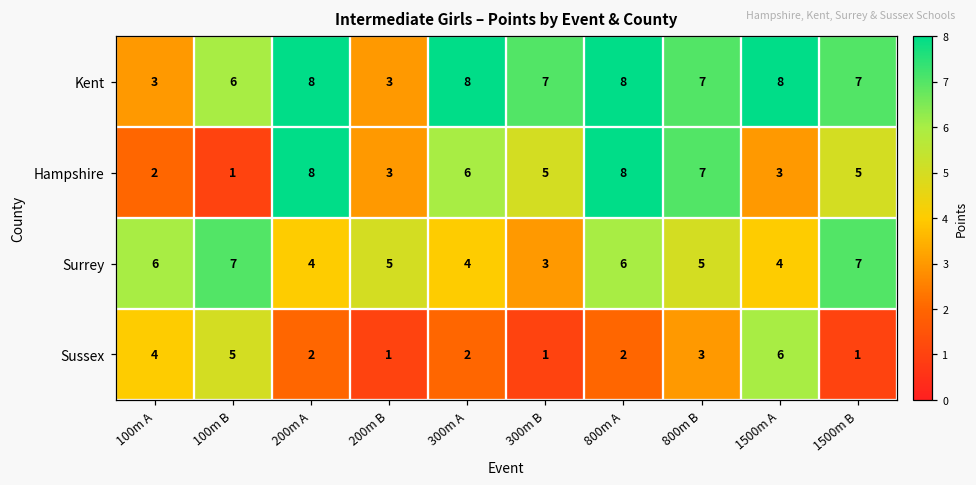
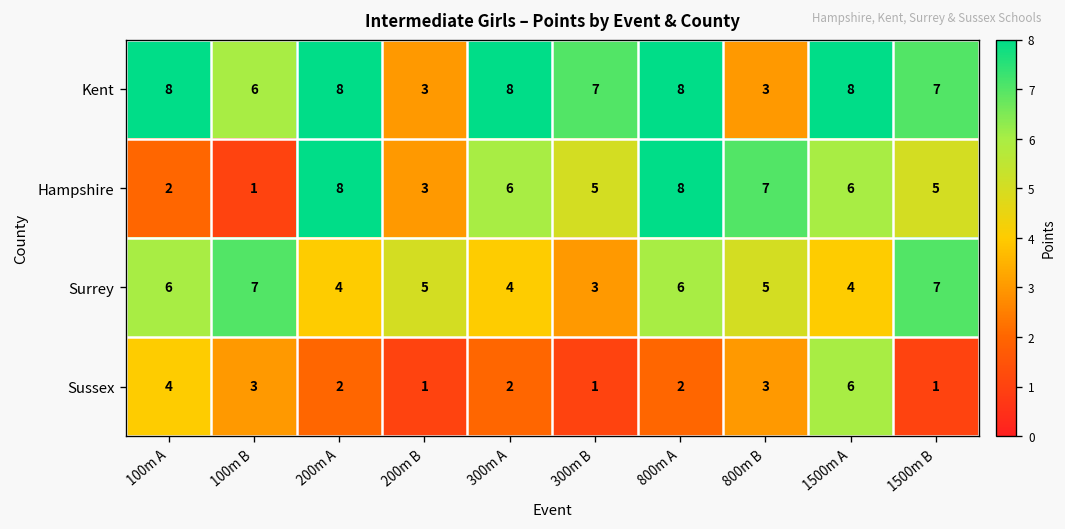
  {
    "Kent": {
-     "100m A": 3,
+     "100m A": 8,
      "100m B": 6,
      "200m A": 8,
      "200m B": 3,
      "300m A": 8,
      "300m B": 7,
      "800m A": 8,
-     "800m B": 7,
+     "800m B": 3,
      "1500m A": 8,
      "1500m B": 7
    },
    "Hampshire": {
      "100m A": 2,
      "100m B": 1,
      "200m A": 8,
      "200m B": 3,
      "300m A": 6,
      "300m B": 5,
      "800m A": 8,
      "800m B": 7,
-     "1500m A": 3,
+     "1500m A": 6,
      "1500m B": 5
    },
    "Surrey": {
      "100m A": 6,
      "100m B": 7,
      "200m A": 4,
      "200m B": 5,
      "300m A": 4,
      "300m B": 3,
      "800m A": 6,
      "800m B": 5,
      "1500m A": 4,
      "1500m B": 7
    },
    "Sussex": {
      "100m A": 4,
-     "100m B": 5,
+     "100m B": 3,
      "200m A": 2,
      "200m B": 1,
      "300m A": 2,
      "300m B": 1,
      "800m A": 2,
      "800m B": 3,
      "1500m A": 6,
      "1500m B": 1
    }
  }
